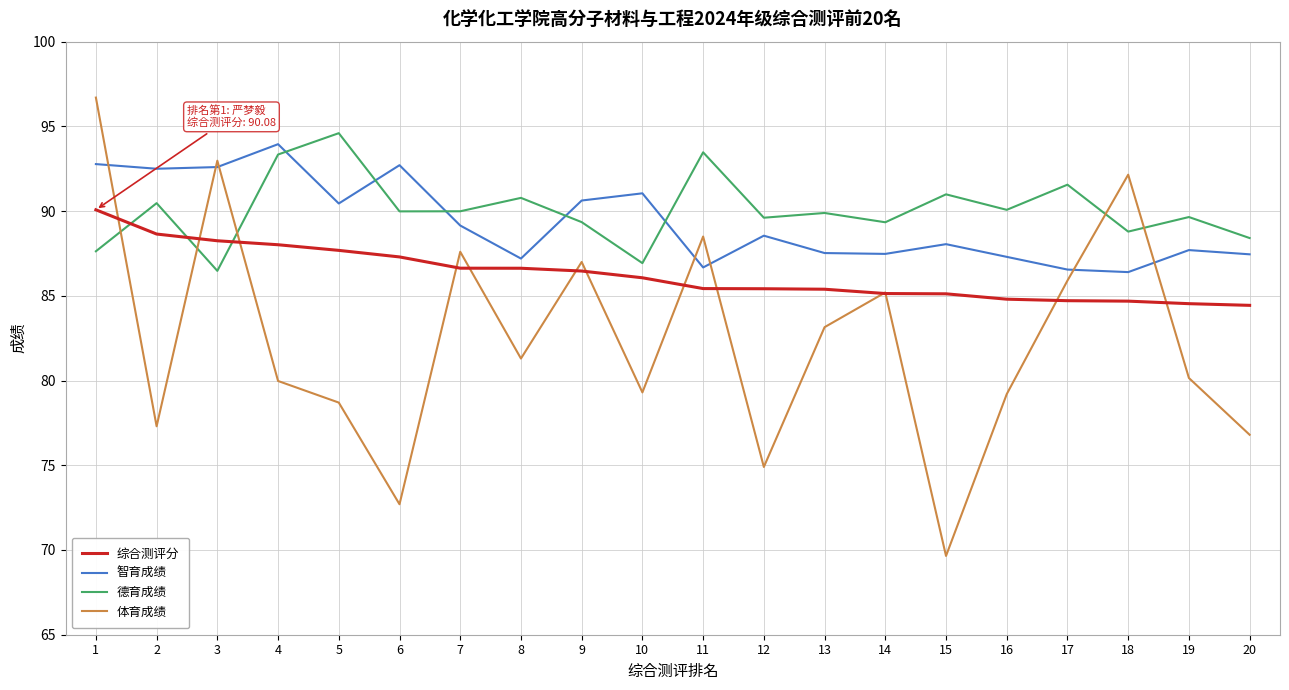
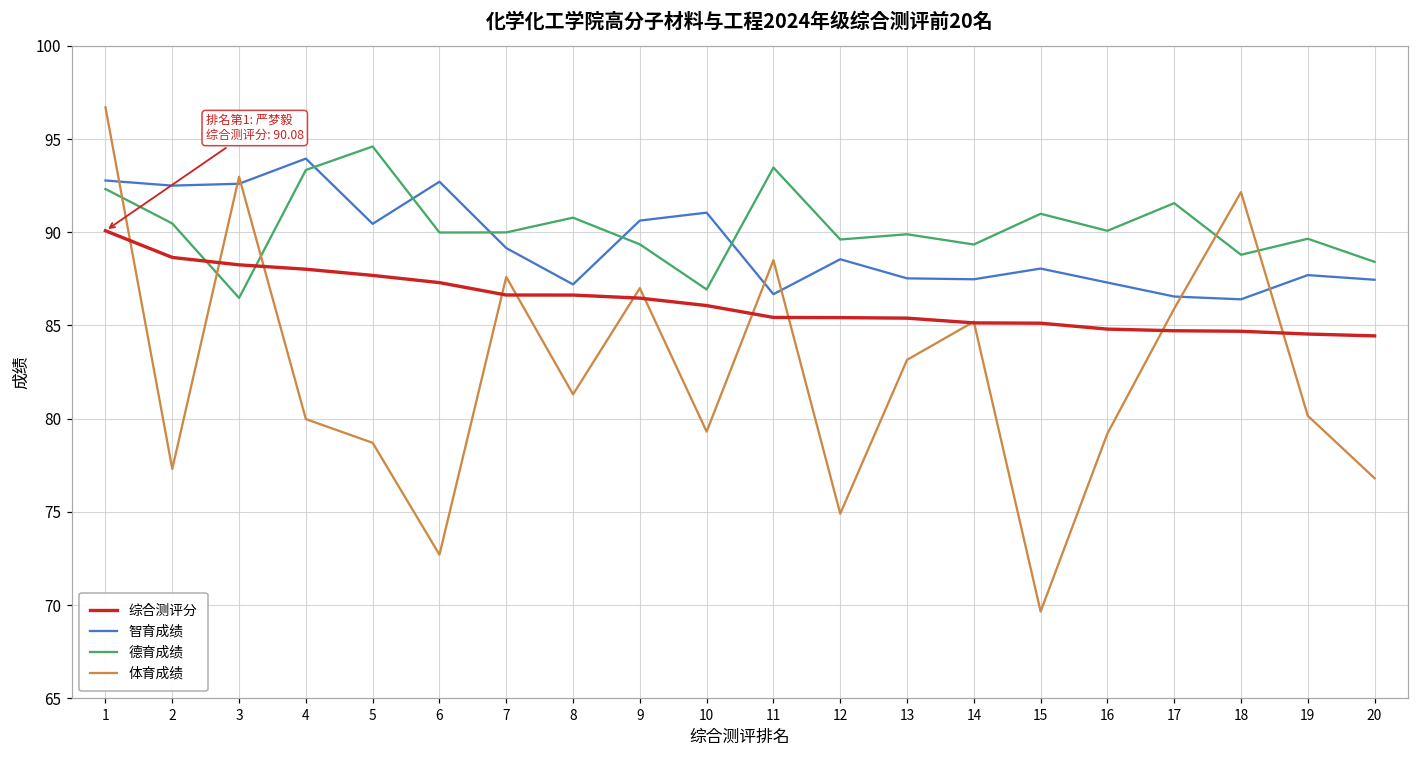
  {
    "综合测评分": {
      "1": 90.1,
      "2": 88.6,
      "3": 88.2,
      "4": 88.0,
      "5": 87.7,
      "6": 87.3,
      "7": 86.6,
      "8": 86.6,
      "9": 86.5,
      "10": 86.1,
      "11": 85.4,
      "12": 85.4,
      "13": 85.4,
      "15": 85.1,
      "16": 84.8,
      "17": 84.7,
      "18": 84.7,
      "19": 84.5,
      "20": 84.4
    },
    "智育成绩": {
      "1": 92.8,
      "4": 94.0,
      "5": 90.5,
      "6": 92.7,
      "7": 89.2,
      "8": 87.2,
      "9": 90.6,
      "10": 91.1,
      "11": 86.7,
      "12": 88.6,
      "13": 87.5,
      "14": 87.5,
      "15": 88.1,
      "16": 87.3,
      "17": 86.6,
      "18": 86.4,
      "19": 87.7,
      "20": 87.5
    },
    "德育成绩": {
-     "1": 87.6,
+     "1": 92.3,
      "3": 86.5,
      "4": 93.3,
      "5": 94.6,
      "6": 90.0,
      "7": 90.0,
      "8": 90.8,
      "9": 89.4,
      "10": 86.9,
      "11": 93.5,
      "12": 89.6,
      "13": 89.9,
      "14": 89.3,
      "15": 91.0,
      "16": 90.1,
      "17": 91.6,
      "18": 88.8,
      "19": 89.7,
      "20": 88.4
    },
    "体育成绩": {
      "1": 96.7,
      "2": 77.3,
      "4": 80.0,
      "5": 78.7,
      "6": 72.7,
      "7": 87.6,
      "8": 81.3,
      "9": 87.0,
      "10": 79.3,
      "11": 88.5,
      "12": 74.9,
      "13": 83.2,
      "15": 69.7,
      "16": 79.2,
      "17": 85.9,
      "18": 92.2,
      "19": 80.2,
      "20": 76.8
    }
  }
